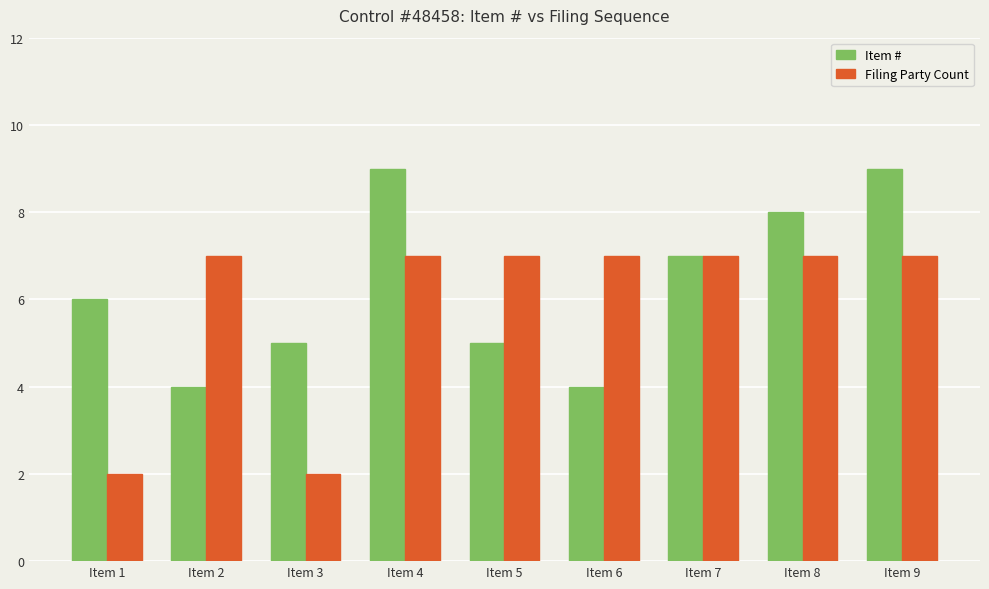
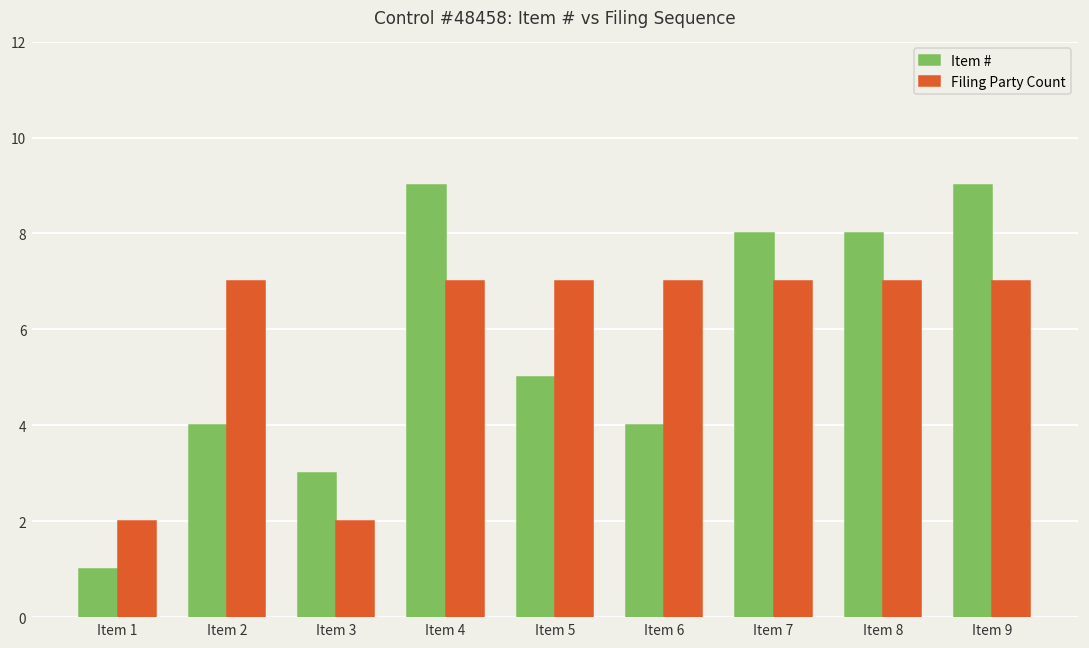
  {
    "Item #": {
-     "Item 1": 6,
+     "Item 1": 1,
      "Item 2": 4,
-     "Item 3": 5,
+     "Item 3": 3,
      "Item 4": 9,
      "Item 5": 5,
      "Item 6": 4,
-     "Item 7": 7,
+     "Item 7": 8,
      "Item 8": 8,
      "Item 9": 9
    },
    "Filing Party Count": {
      "Item 1": 2,
      "Item 2": 7,
      "Item 3": 2,
      "Item 4": 7,
      "Item 5": 7,
      "Item 6": 7,
      "Item 7": 7,
      "Item 8": 7,
      "Item 9": 7
    }
  }
